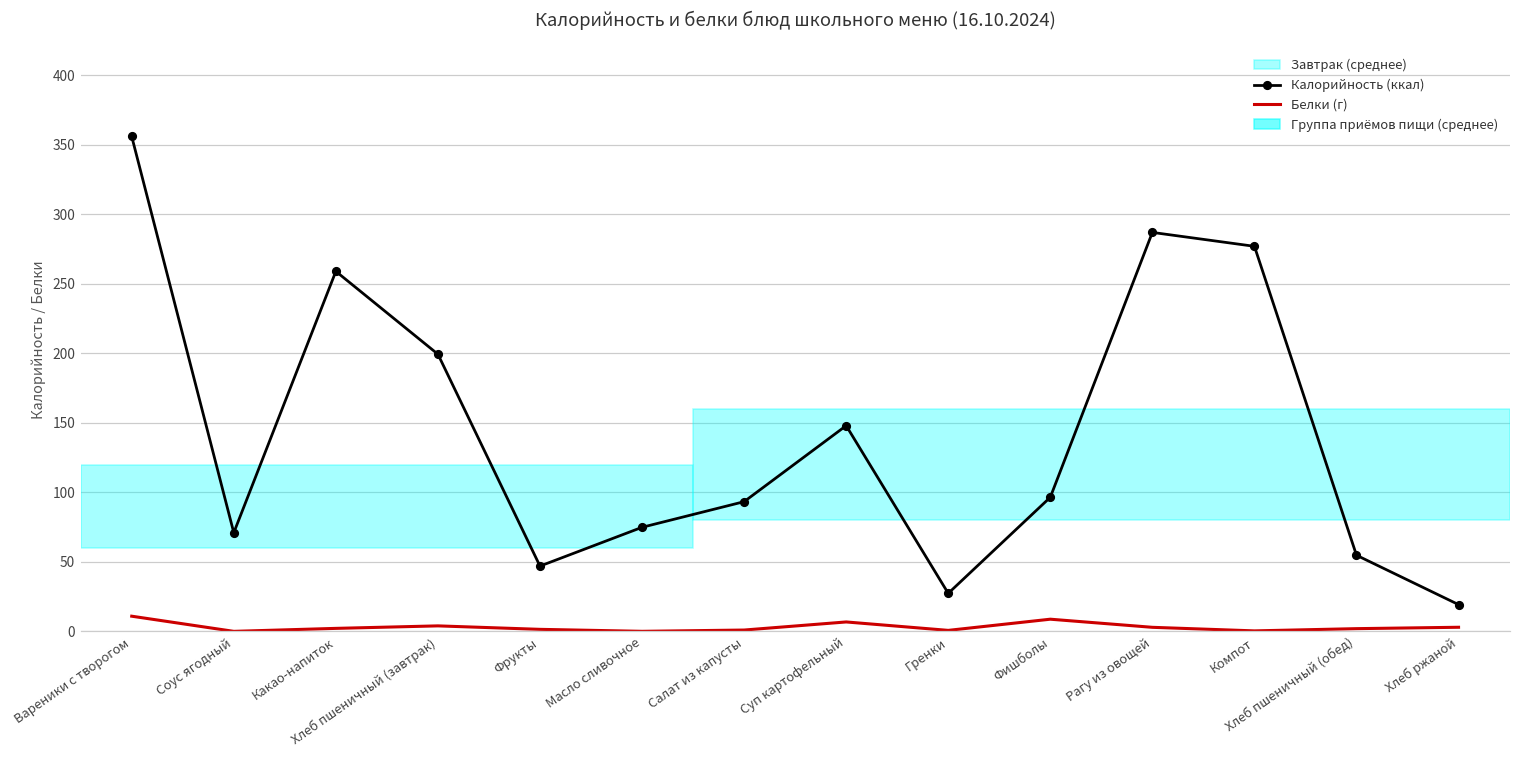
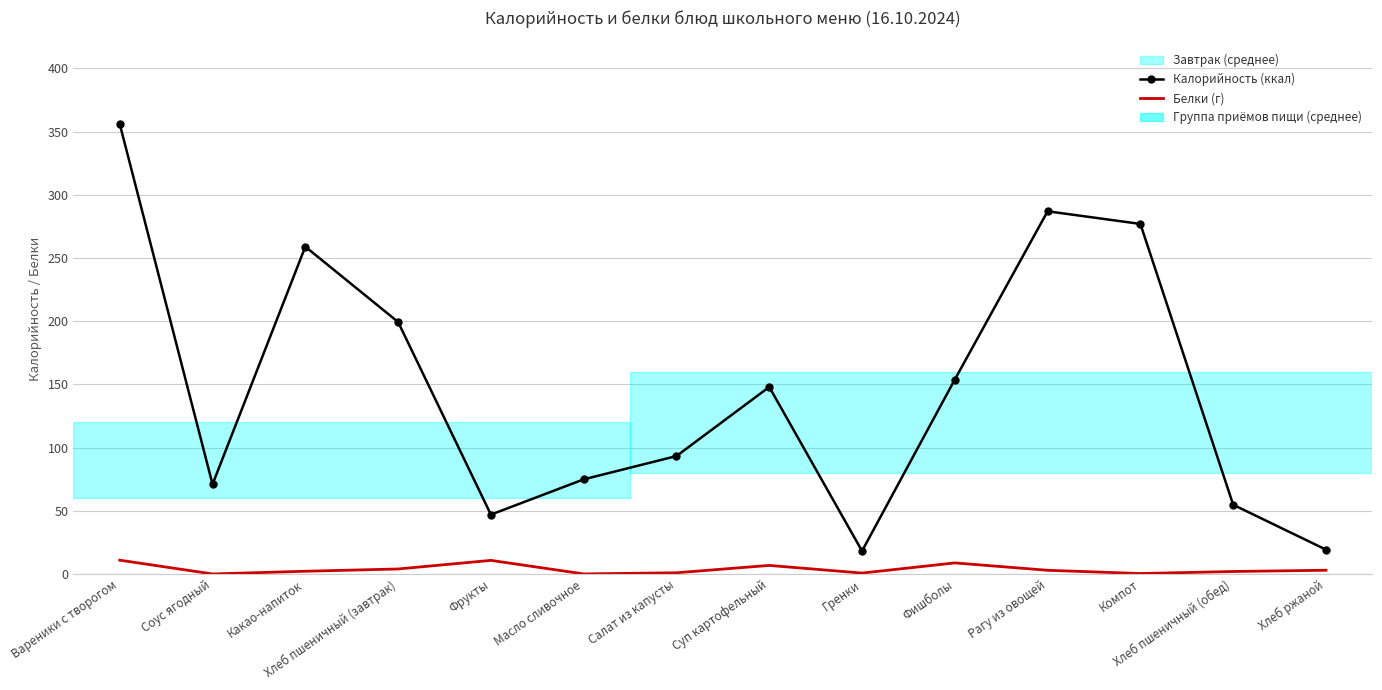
  {
    "Калорийность (ккал)": {
      "Вареники с творогом": 356,
      "Соус ягодный": 71,
      "Какао-напиток": 259,
      "Хлеб пшеничный (завтрак)": 199,
      "Фрукты": 47,
      "Масло сливочное": 75,
      "Салат из капусты": 93,
      "Суп картофельный": 148,
-     "Гренки": 27,
-     "Фишболы": 97,
+     "Гренки": 18,
+     "Фишболы": 154,
      "Рагу из овощей": 287,
      "Компот": 277,
      "Хлеб пшеничный (обед)": 55,
      "Хлеб ржаной": 19
    },
    "Белки (г)": {
      "Вареники с творогом": 11,
      "Соус ягодный": 0,
      "Какао-напиток": 2,
      "Хлеб пшеничный (завтрак)": 4,
-     "Фрукты": 2,
+     "Фрукты": 11,
      "Масло сливочное": 0,
      "Салат из капусты": 1,
      "Суп картофельный": 7,
      "Гренки": 1,
      "Фишболы": 9,
      "Рагу из овощей": 3,
      "Компот": 0,
      "Хлеб пшеничный (обед)": 2,
      "Хлеб ржаной": 3
    }
  }
